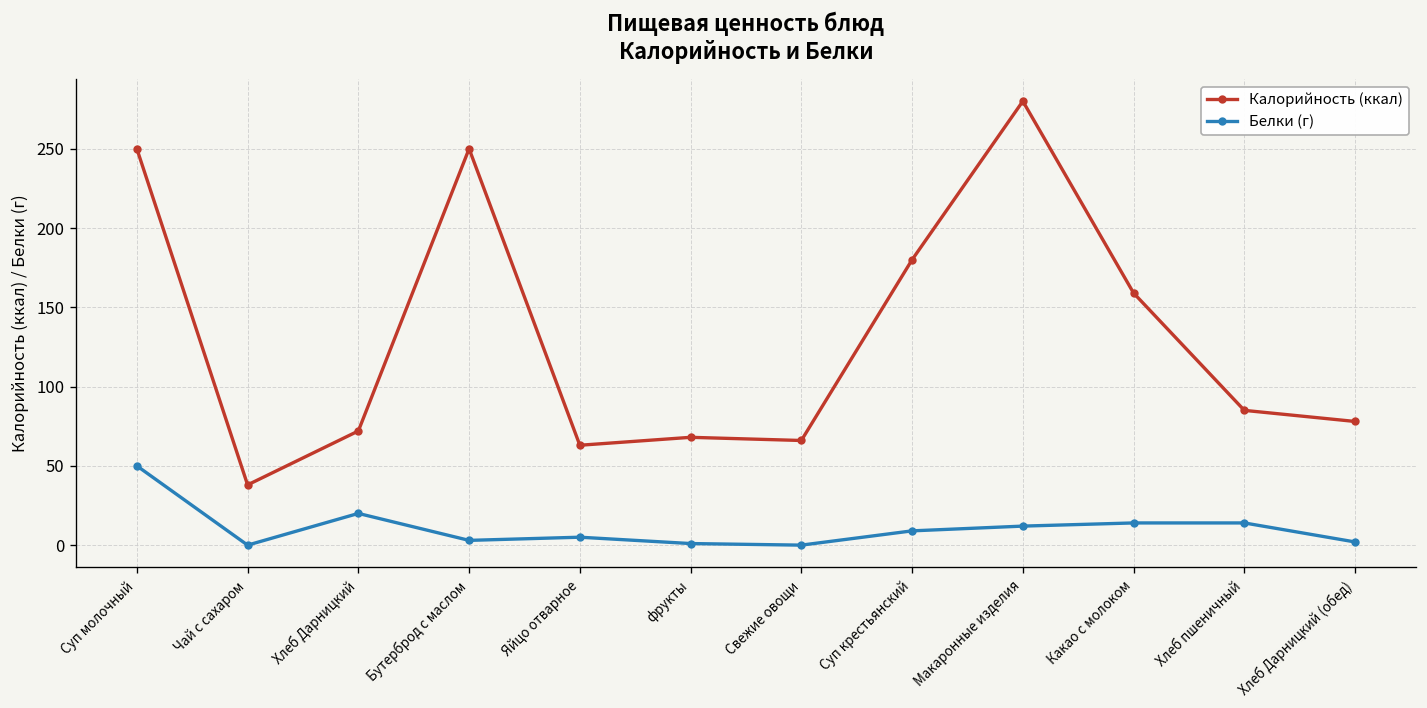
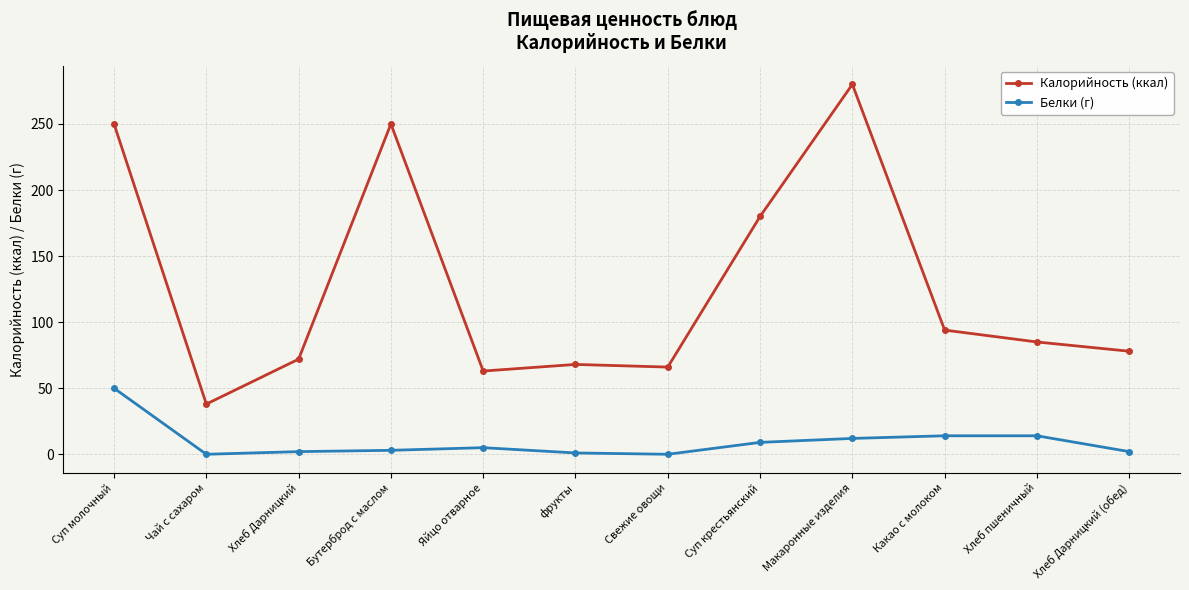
  {
    "Калорийность (ккал)": {
      "Суп молочный": 250,
      "Чай с сахаром": 38,
      "Хлеб Дарницкий": 72,
      "Бутерброд с маслом": 250,
      "Яйцо отварное": 63,
      "фрукты": 68,
      "Свежие овощи": 66,
      "Суп крестьянский": 180,
      "Макаронные изделия": 280,
-     "Какао с молоком": 159,
+     "Какао с молоком": 94,
      "Хлеб пшеничный": 85,
      "Хлеб Дарницкий (обед)": 78
    },
    "Белки (г)": {
      "Суп молочный": 50,
      "Чай с сахаром": 0,
-     "Хлеб Дарницкий": 20,
+     "Хлеб Дарницкий": 2,
      "Бутерброд с маслом": 3,
      "Яйцо отварное": 5,
      "фрукты": 1,
      "Свежие овощи": 0,
      "Суп крестьянский": 9,
      "Макаронные изделия": 12,
      "Какао с молоком": 14,
      "Хлеб пшеничный": 14,
      "Хлеб Дарницкий (обед)": 2
    }
  }
